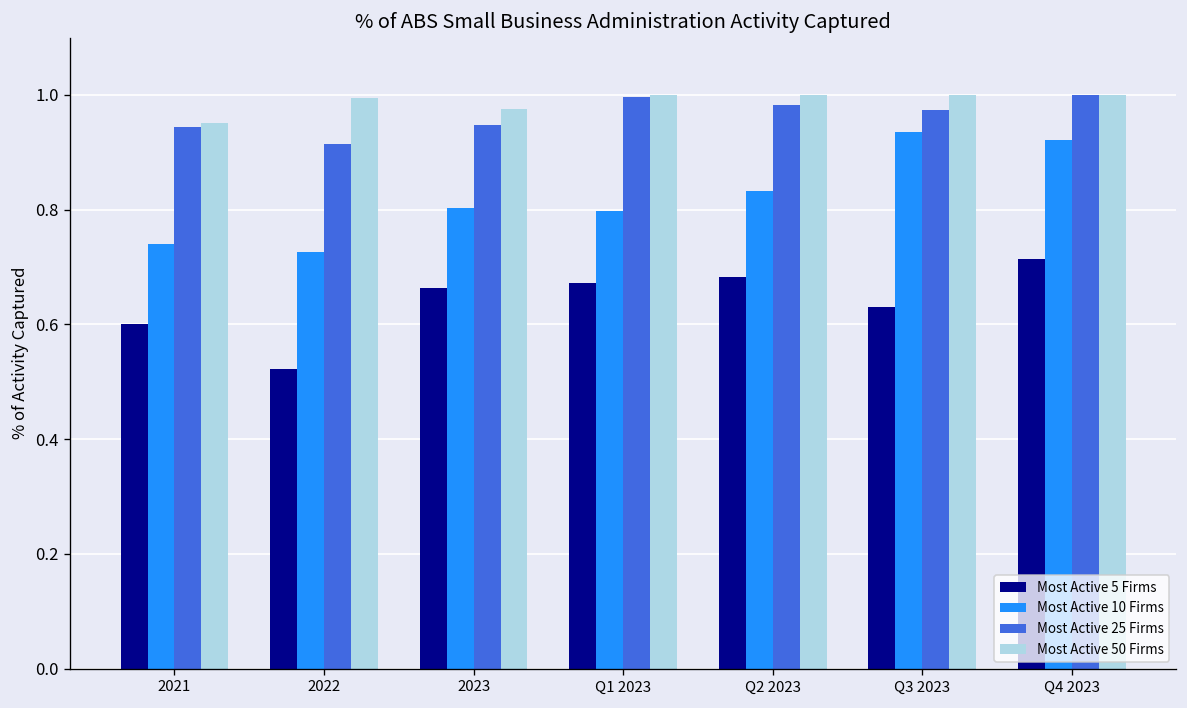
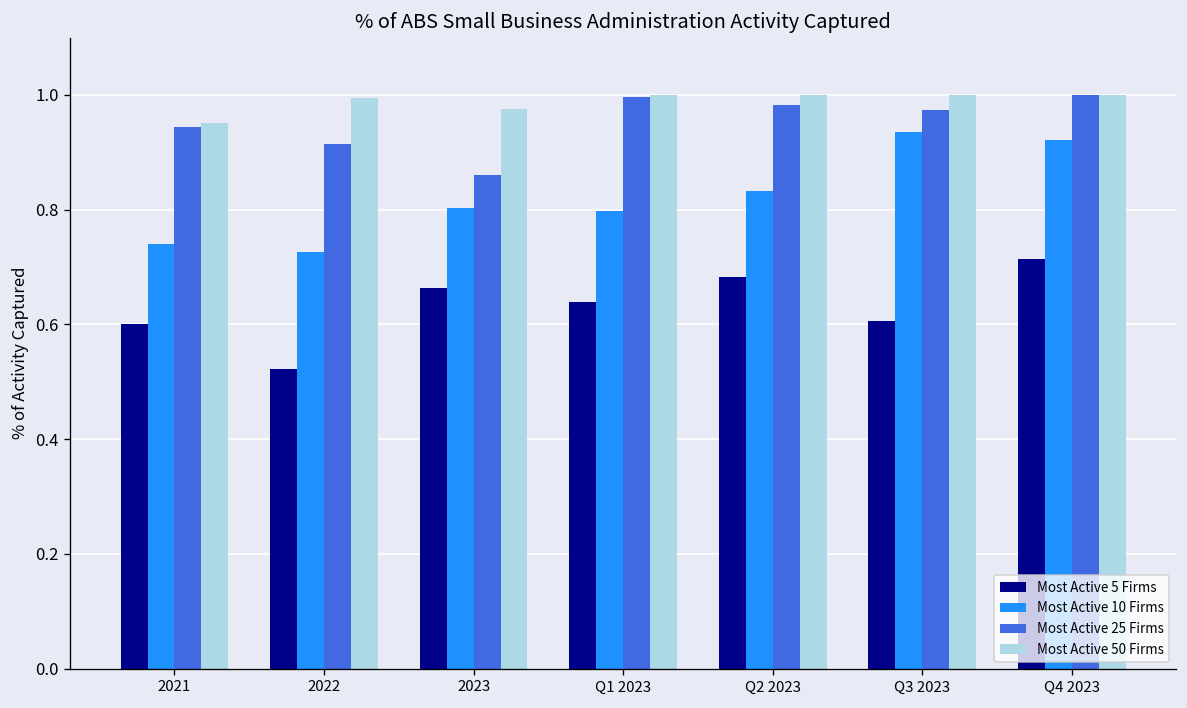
  {
    "Most Active 5 Firms": {
      "2021": 0.60,
      "2022": 0.52,
      "2023": 0.66,
-     "Q1 2023": 0.67,
+     "Q1 2023": 0.64,
      "Q2 2023": 0.68,
-     "Q3 2023": 0.63,
+     "Q3 2023": 0.61,
      "Q4 2023": 0.71
    },
    "Most Active 10 Firms": {
      "2021": 0.74,
      "2022": 0.73,
      "2023": 0.80,
      "Q1 2023": 0.80,
      "Q2 2023": 0.83,
      "Q3 2023": 0.94,
      "Q4 2023": 0.92
    },
    "Most Active 25 Firms": {
      "2021": 0.94,
      "2022": 0.92,
-     "2023": 0.95,
+     "2023": 0.86,
      "Q1 2023": 1.00,
      "Q2 2023": 0.98,
      "Q3 2023": 0.97,
      "Q4 2023": 1.00
    },
    "Most Active 50 Firms": {
      "2021": 0.95,
      "2022": 1.00,
      "2023": 0.98,
      "Q1 2023": 1.00,
      "Q2 2023": 1.00,
      "Q3 2023": 1.00,
      "Q4 2023": 1.00
    }
  }
